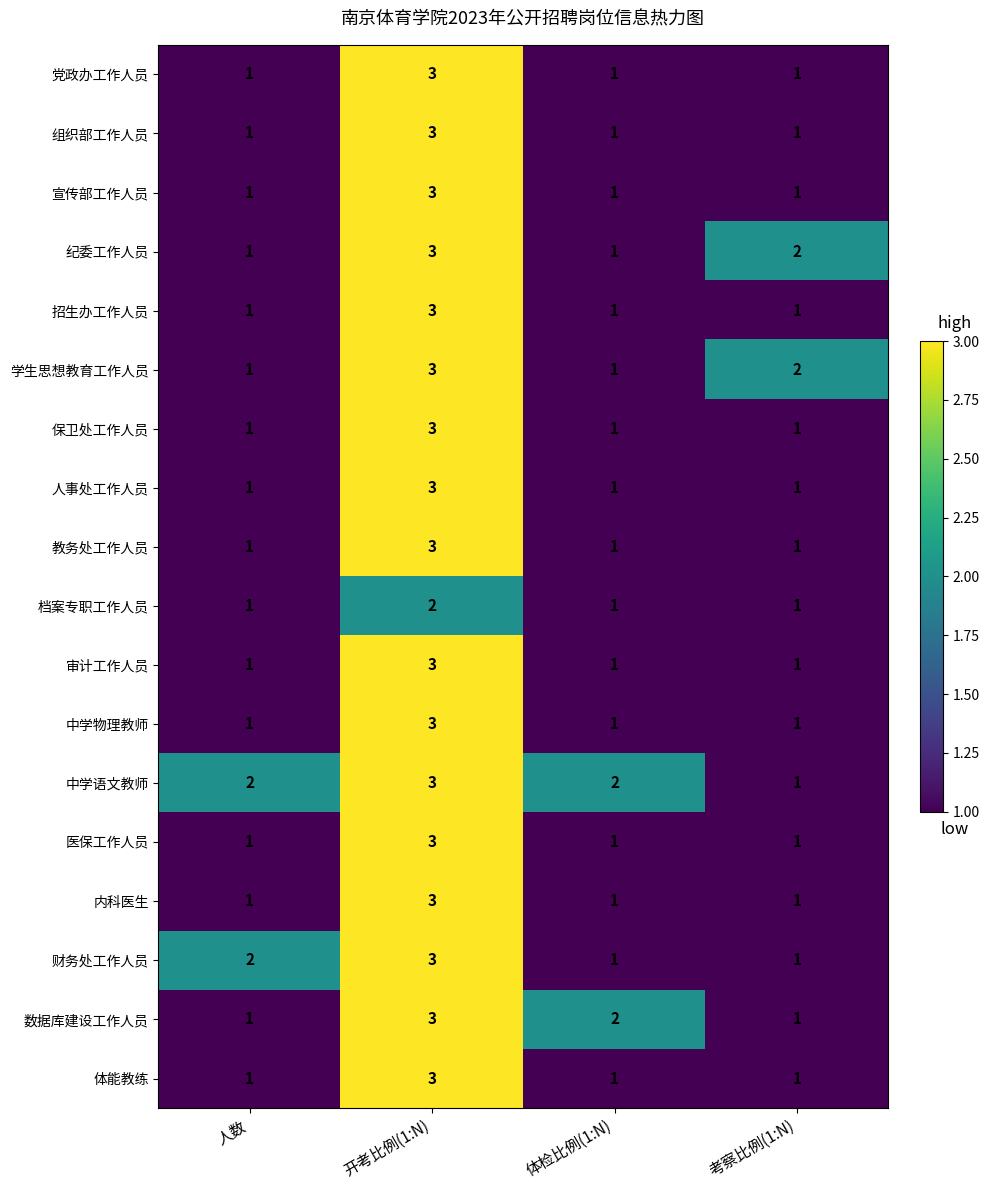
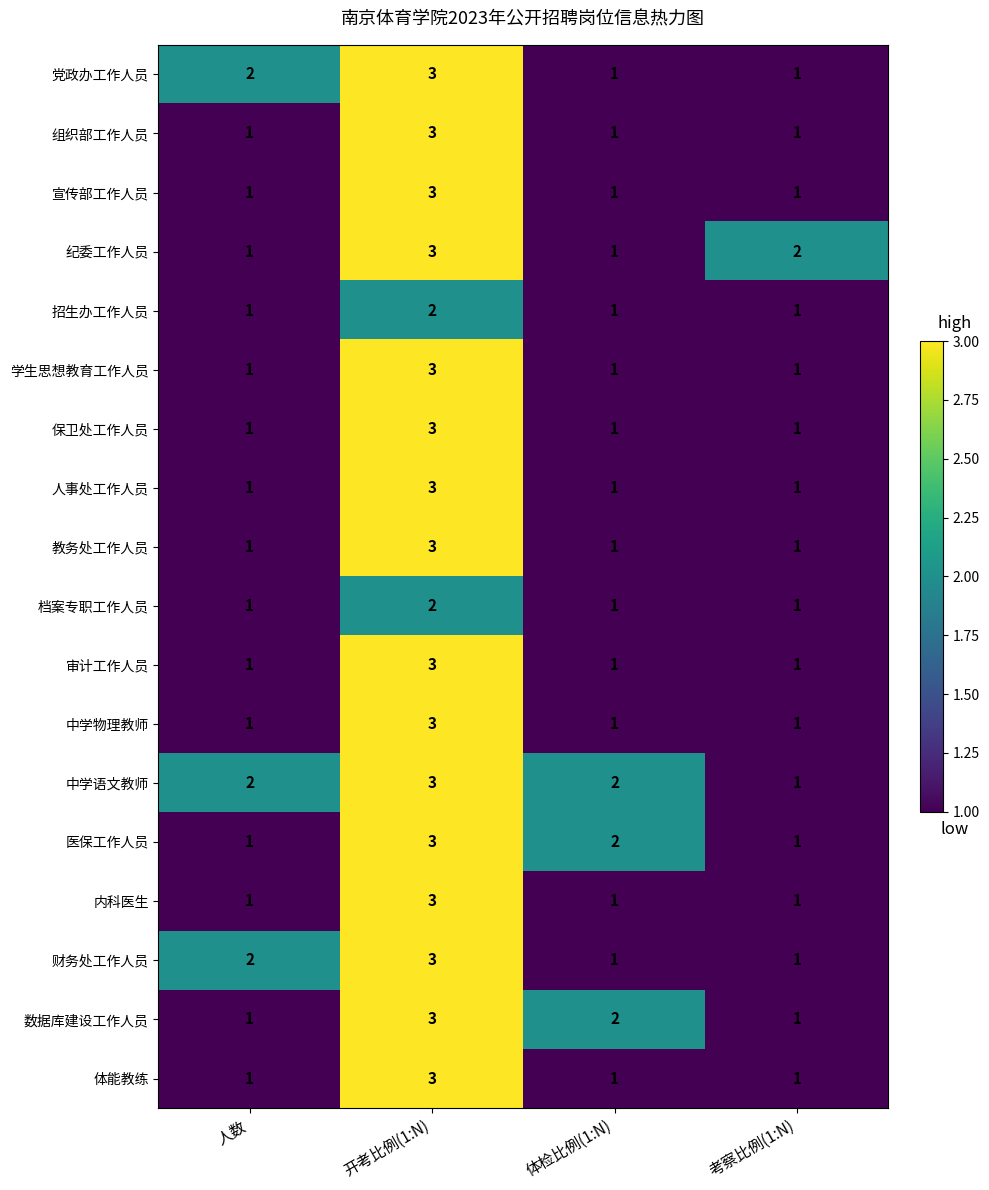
  {
    "党政办工作人员": {
-     "人数": 1,
+     "人数": 2,
      "开考比例(1:N)": 3,
      "体检比例(1:N)": 1,
      "考察比例(1:N)": 1
    },
    "组织部工作人员": {
      "人数": 1,
      "开考比例(1:N)": 3,
      "体检比例(1:N)": 1,
      "考察比例(1:N)": 1
    },
    "宣传部工作人员": {
      "人数": 1,
      "开考比例(1:N)": 3,
      "体检比例(1:N)": 1,
      "考察比例(1:N)": 1
    },
    "纪委工作人员": {
      "人数": 1,
      "开考比例(1:N)": 3,
      "体检比例(1:N)": 1,
      "考察比例(1:N)": 2
    },
    "招生办工作人员": {
      "人数": 1,
-     "开考比例(1:N)": 3,
+     "开考比例(1:N)": 2,
      "体检比例(1:N)": 1,
      "考察比例(1:N)": 1
    },
    "学生思想教育工作人员": {
      "人数": 1,
      "开考比例(1:N)": 3,
      "体检比例(1:N)": 1,
-     "考察比例(1:N)": 2
+     "考察比例(1:N)": 1
    },
    "保卫处工作人员": {
      "人数": 1,
      "开考比例(1:N)": 3,
      "体检比例(1:N)": 1,
      "考察比例(1:N)": 1
    },
    "人事处工作人员": {
      "人数": 1,
      "开考比例(1:N)": 3,
      "体检比例(1:N)": 1,
      "考察比例(1:N)": 1
    },
    "教务处工作人员": {
      "人数": 1,
      "开考比例(1:N)": 3,
      "体检比例(1:N)": 1,
      "考察比例(1:N)": 1
    },
    "档案专职工作人员": {
      "人数": 1,
      "开考比例(1:N)": 2,
      "体检比例(1:N)": 1,
      "考察比例(1:N)": 1
    },
    "审计工作人员": {
      "人数": 1,
      "开考比例(1:N)": 3,
      "体检比例(1:N)": 1,
      "考察比例(1:N)": 1
    },
    "中学物理教师": {
      "人数": 1,
      "开考比例(1:N)": 3,
      "体检比例(1:N)": 1,
      "考察比例(1:N)": 1
    },
    "中学语文教师": {
      "人数": 2,
      "开考比例(1:N)": 3,
      "体检比例(1:N)": 2,
      "考察比例(1:N)": 1
    },
    "医保工作人员": {
      "人数": 1,
      "开考比例(1:N)": 3,
-     "体检比例(1:N)": 1,
+     "体检比例(1:N)": 2,
      "考察比例(1:N)": 1
    },
    "内科医生": {
      "人数": 1,
      "开考比例(1:N)": 3,
      "体检比例(1:N)": 1,
      "考察比例(1:N)": 1
    },
    "财务处工作人员": {
      "人数": 2,
      "开考比例(1:N)": 3,
      "体检比例(1:N)": 1,
      "考察比例(1:N)": 1
    },
    "数据库建设工作人员": {
      "人数": 1,
      "开考比例(1:N)": 3,
      "体检比例(1:N)": 2,
      "考察比例(1:N)": 1
    },
    "体能教练": {
      "人数": 1,
      "开考比例(1:N)": 3,
      "体检比例(1:N)": 1,
      "考察比例(1:N)": 1
    }
  }
